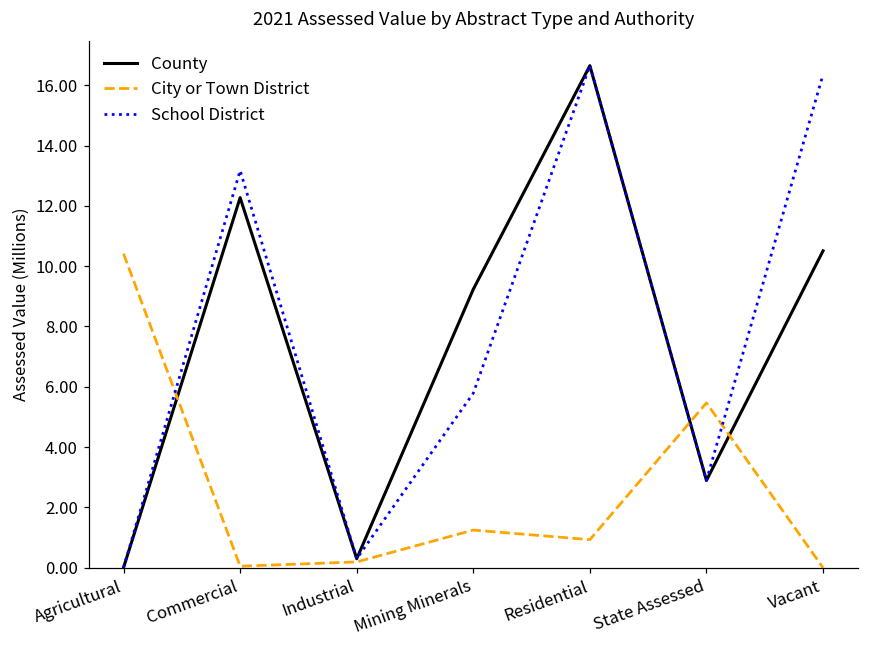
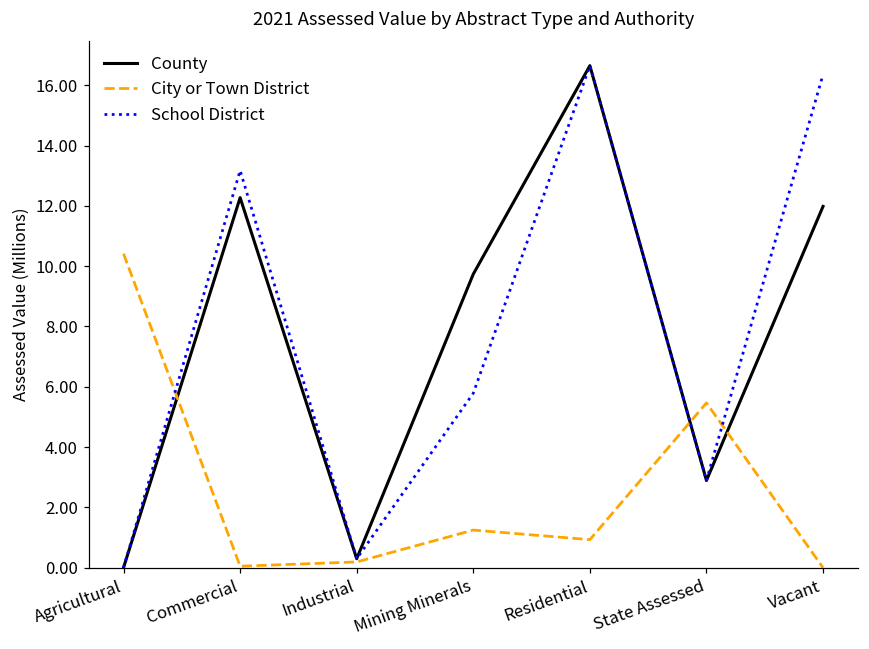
  {
    "County": {
      "Commercial": 12.3,
-     "Mining Minerals": 9.2,
-     "Vacant": 10.5
+     "Mining Minerals": 9.7,
+     "Vacant": 12.0
    },
    "City or Town District": {
      "Agricultural": 10.4,
      "Commercial": 0.0,
      "Industrial": 0.2,
      "Mining Minerals": 1.2,
      "Residential": 0.9,
      "State Assessed": 5.5,
      "Vacant": 0.0
    },
    "School District": {
      "Commercial": 13.2,
      "Mining Minerals": 5.8,
      "Vacant": 16.4
    }
  }
